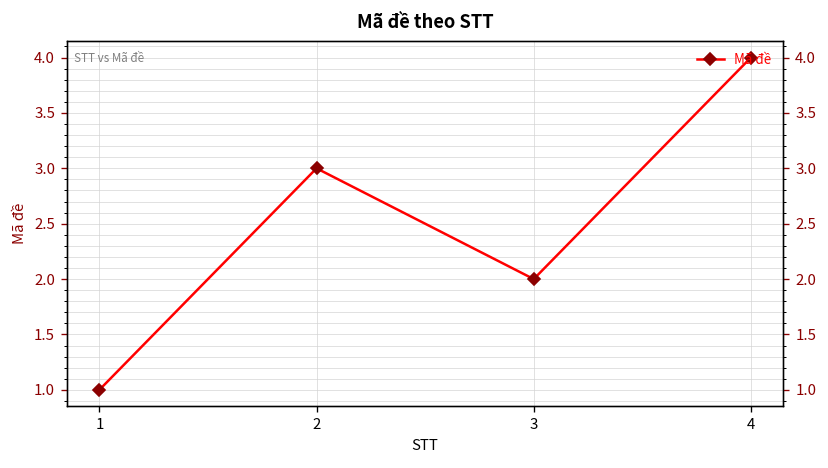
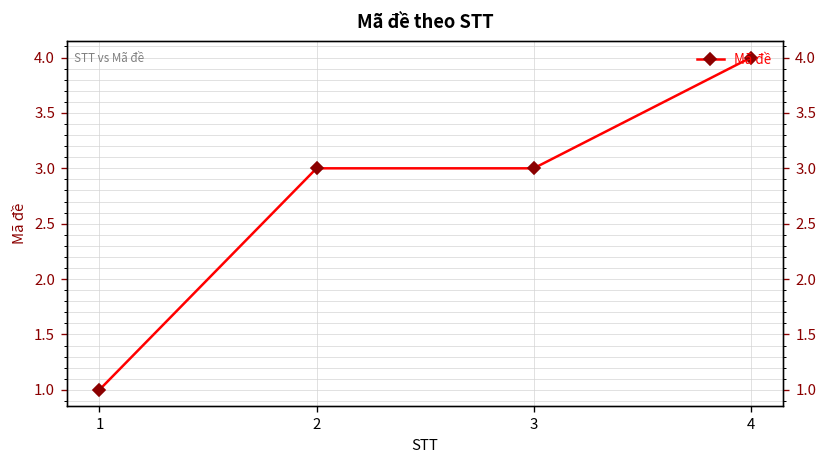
  {
    "1": 1,
    "2": 3,
-   "3": 2,
+   "3": 3,
    "4": 4
  }
